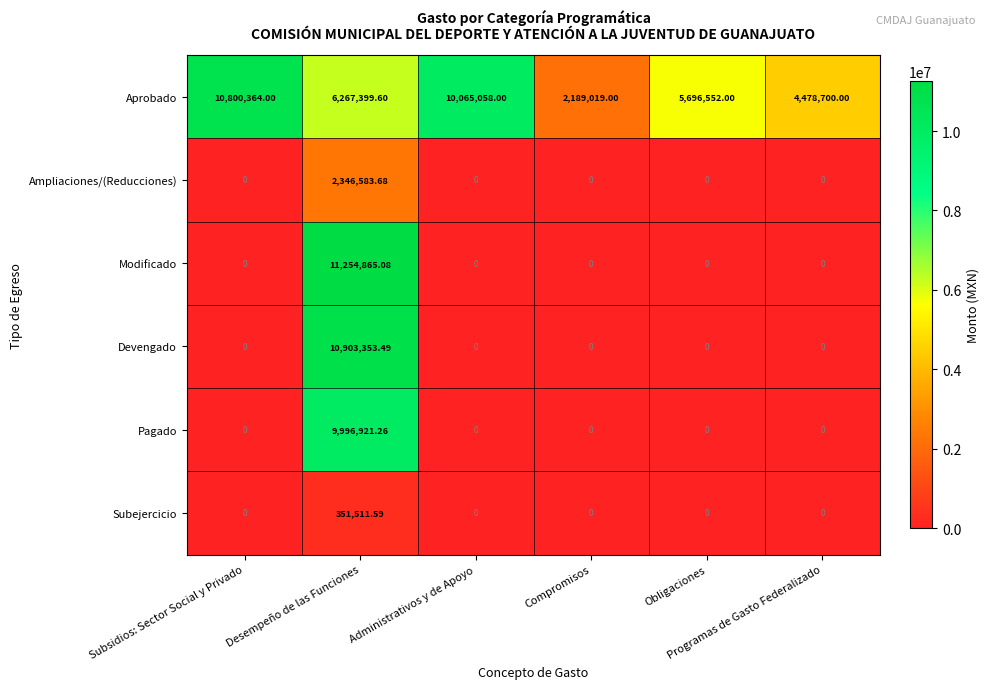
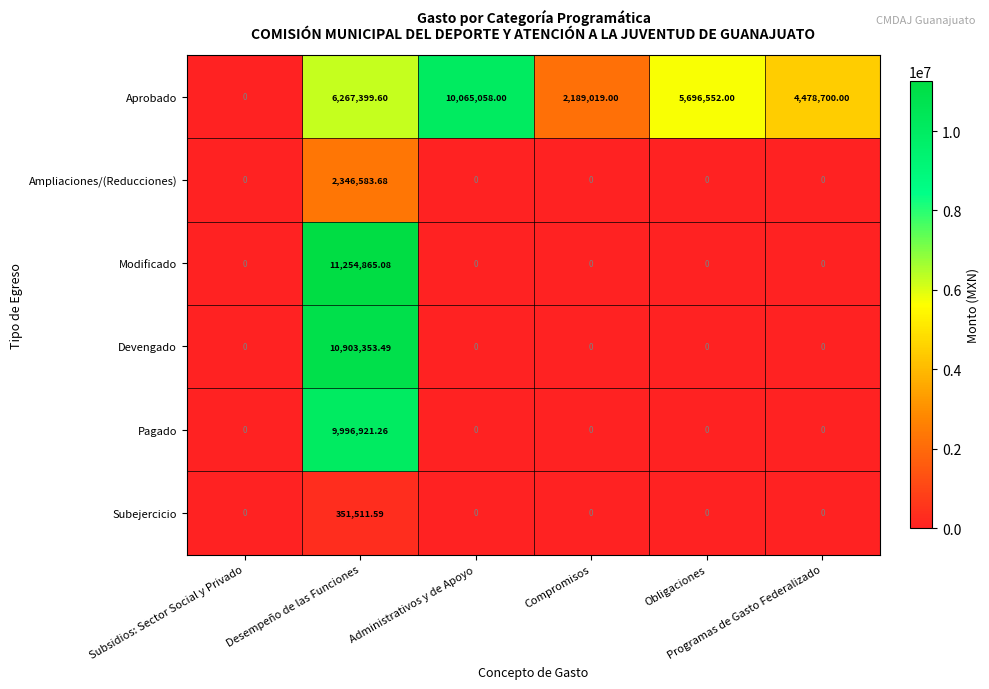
  {
    "Aprobado": {
-     "Subsidios: Sector Social y Privado": "10,800,364.00",
+     "Subsidios: Sector Social y Privado": "0",
      "Desempeño de las Funciones": "6,267,399.60",
      "Administrativos y de Apoyo": "10,065,058.00",
      "Compromisos": "2,189,019.00",
      "Obligaciones": "5,696,552.00",
      "Programas de Gasto Federalizado": "4,478,700.00"
    },
    "Ampliaciones/(Reducciones)": {
      "Subsidios: Sector Social y Privado": "0",
      "Desempeño de las Funciones": "2,346,583.68",
      "Administrativos y de Apoyo": "0",
      "Compromisos": "0",
      "Obligaciones": "0",
      "Programas de Gasto Federalizado": "0"
    },
    "Modificado": {
      "Subsidios: Sector Social y Privado": "0",
      "Desempeño de las Funciones": "11,254,865.08",
      "Administrativos y de Apoyo": "0",
      "Compromisos": "0",
      "Obligaciones": "0",
      "Programas de Gasto Federalizado": "0"
    },
    "Devengado": {
      "Subsidios: Sector Social y Privado": "0",
      "Desempeño de las Funciones": "10,903,353.49",
      "Administrativos y de Apoyo": "0",
      "Compromisos": "0",
      "Obligaciones": "0",
      "Programas de Gasto Federalizado": "0"
    },
    "Pagado": {
      "Subsidios: Sector Social y Privado": "0",
      "Desempeño de las Funciones": "9,996,921.26",
      "Administrativos y de Apoyo": "0",
      "Compromisos": "0",
      "Obligaciones": "0",
      "Programas de Gasto Federalizado": "0"
    },
    "Subejercicio": {
      "Subsidios: Sector Social y Privado": "0",
      "Desempeño de las Funciones": "351,511.59",
      "Administrativos y de Apoyo": "0",
      "Compromisos": "0",
      "Obligaciones": "0",
      "Programas de Gasto Federalizado": "0"
    }
  }
